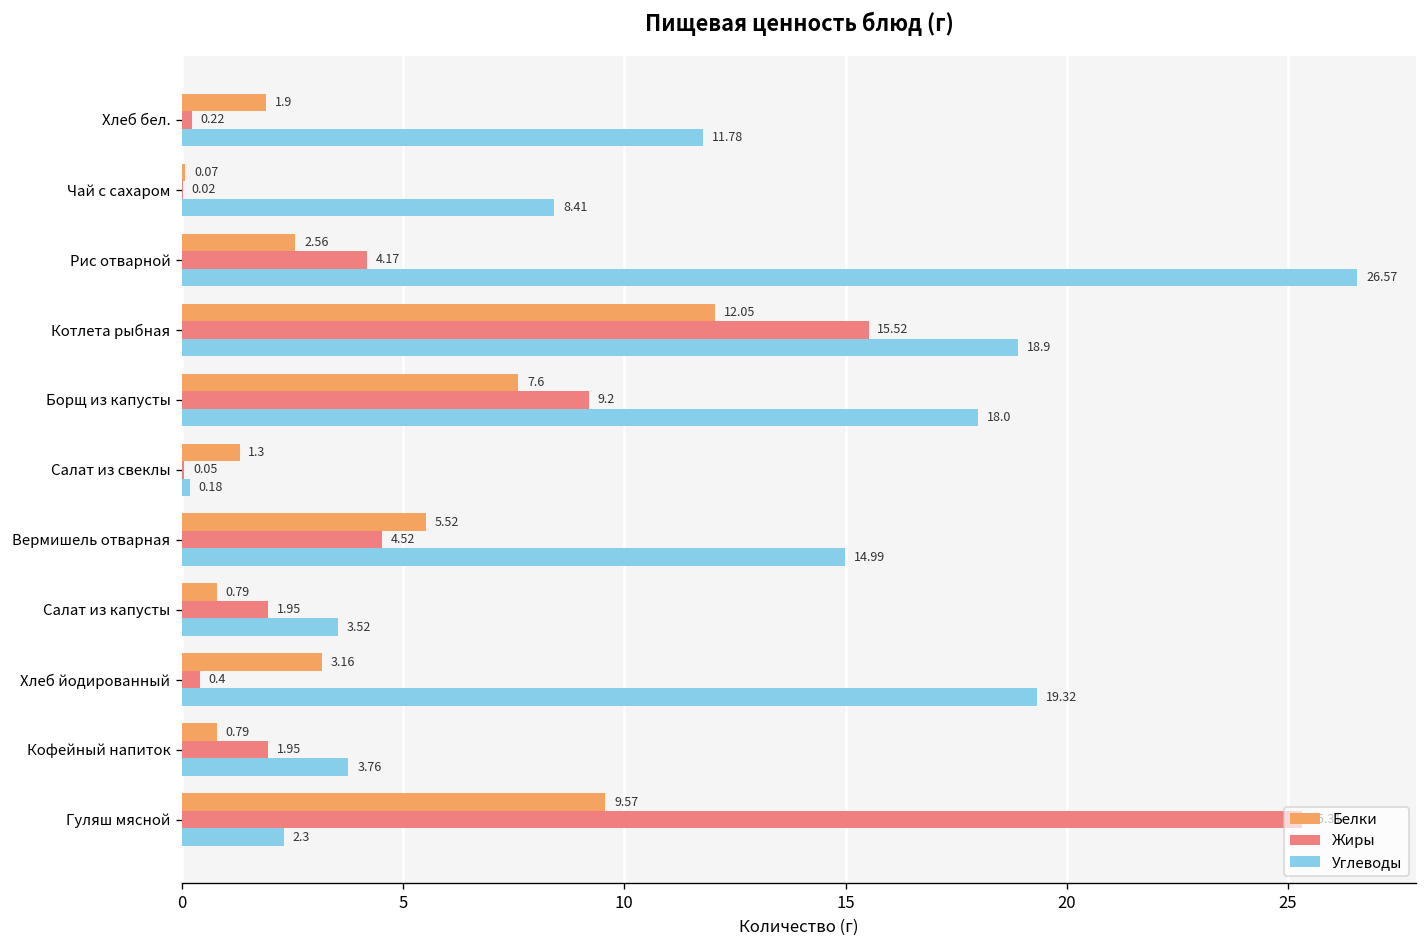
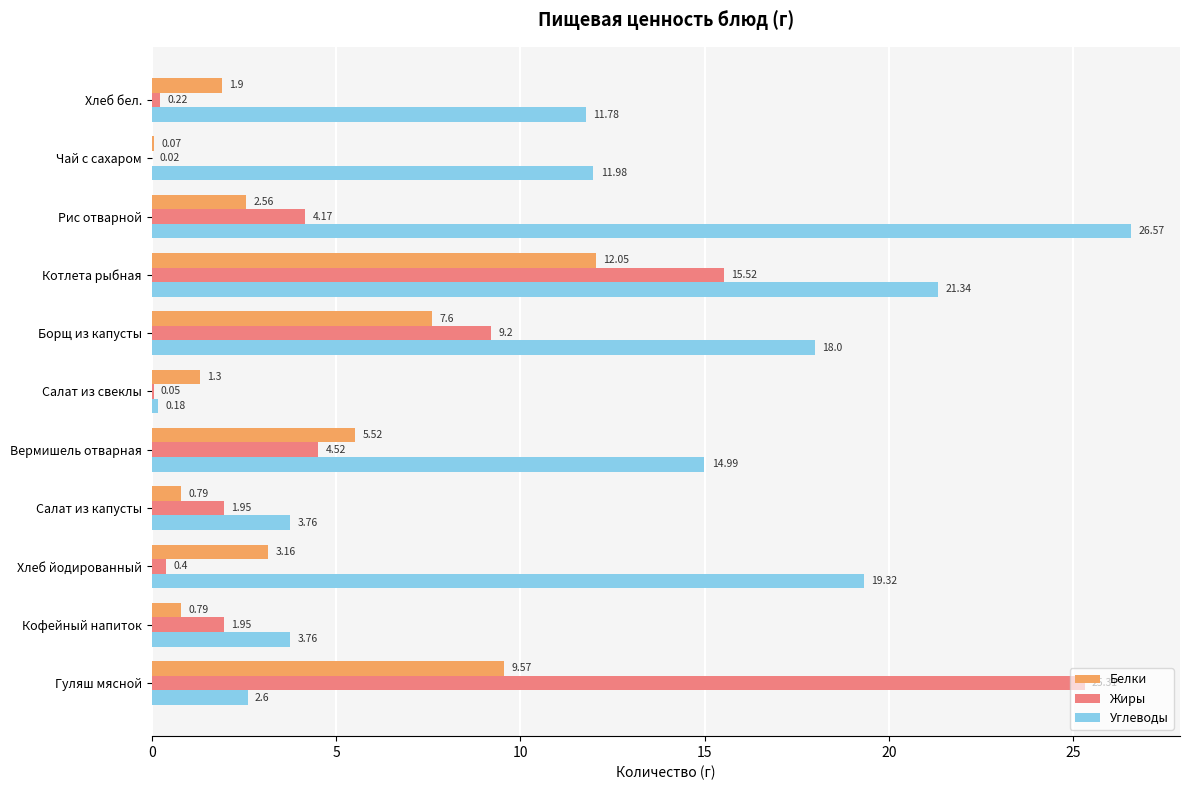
  {
    "Углеводы": {
      "Хлеб бел.": 11.78,
-     "Чай с сахаром": 8.41,
+     "Чай с сахаром": 11.98,
      "Рис отварной": 26.57,
-     "Котлета рыбная": 18.9,
+     "Котлета рыбная": 21.34,
      "Борщ из капусты": 18.0,
      "Салат из свеклы": 0.18,
      "Вермишель отварная": 14.99,
-     "Салат из капусты": 3.52,
+     "Салат из капусты": 3.76,
      "Хлеб йодированный": 19.32,
      "Кофейный напиток": 3.76,
-     "Гуляш мясной": 2.3
+     "Гуляш мясной": 2.6
    }
  }
